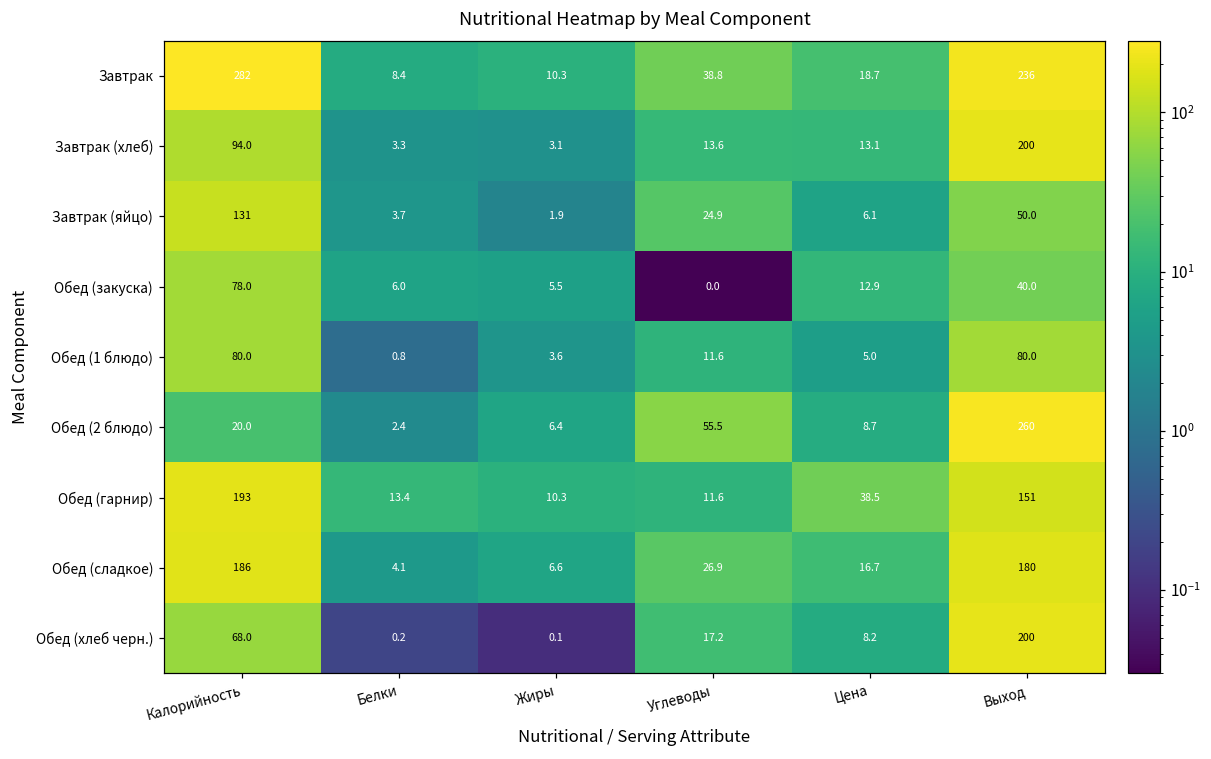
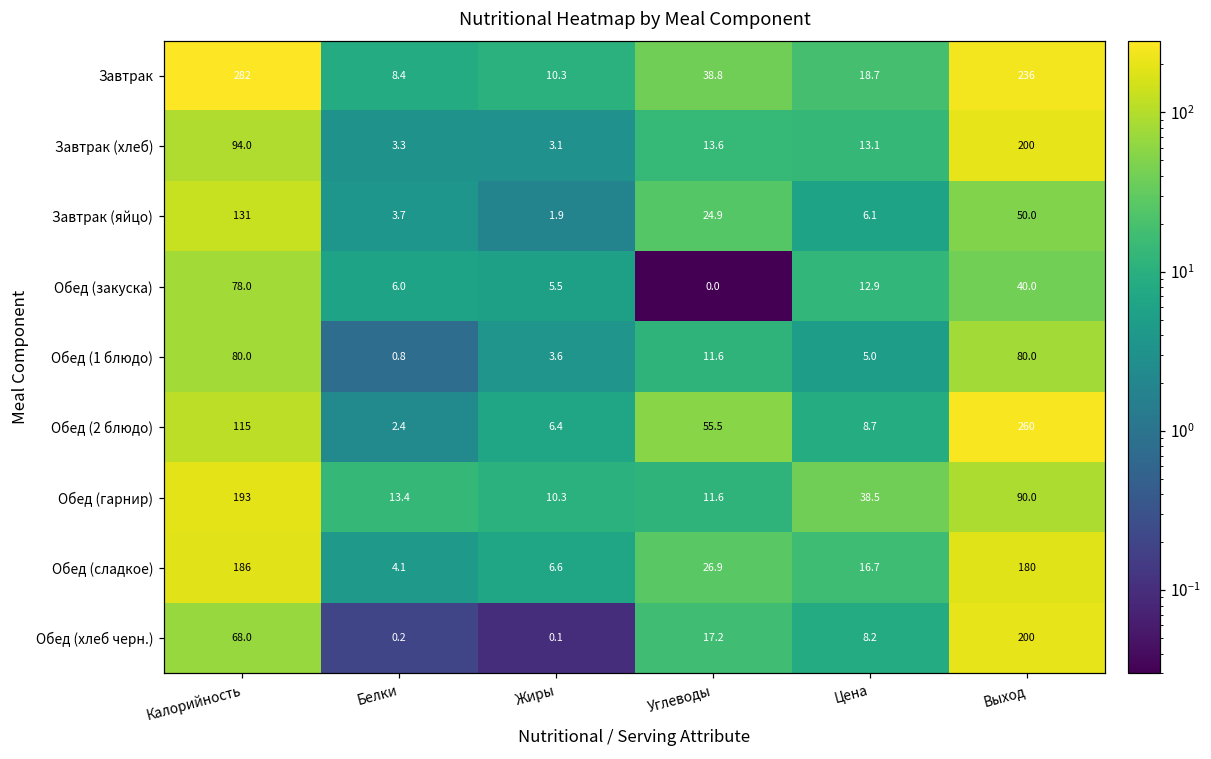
  {
    "Завтрак": {
      "Калорийность": 282,
      "Белки": 8.4,
      "Жиры": 10.3,
      "Углеводы": 38.8,
      "Цена": 18.7,
      "Выход": 236
    },
    "Завтрак (хлеб)": {
      "Калорийность": 94.0,
      "Белки": 3.3,
      "Жиры": 3.1,
      "Углеводы": 13.6,
      "Цена": 13.1,
      "Выход": 200
    },
    "Завтрак (яйцо)": {
      "Калорийность": 131,
      "Белки": 3.7,
      "Жиры": 1.9,
      "Углеводы": 24.9,
      "Цена": 6.1,
      "Выход": 50.0
    },
    "Обед (закуска)": {
      "Калорийность": 78.0,
      "Белки": 6.0,
      "Жиры": 5.5,
      "Углеводы": 0.0,
      "Цена": 12.9,
      "Выход": 40.0
    },
    "Обед (1 блюдо)": {
      "Калорийность": 80.0,
      "Белки": 0.8,
      "Жиры": 3.6,
      "Углеводы": 11.6,
      "Цена": 5.0,
      "Выход": 80.0
    },
    "Обед (2 блюдо)": {
-     "Калорийность": 20.0,
+     "Калорийность": 115,
      "Белки": 2.4,
      "Жиры": 6.4,
      "Углеводы": 55.5,
      "Цена": 8.7,
      "Выход": 260
    },
    "Обед (гарнир)": {
      "Калорийность": 193,
      "Белки": 13.4,
      "Жиры": 10.3,
      "Углеводы": 11.6,
      "Цена": 38.5,
-     "Выход": 151
+     "Выход": 90.0
    },
    "Обед (сладкое)": {
      "Калорийность": 186,
      "Белки": 4.1,
      "Жиры": 6.6,
      "Углеводы": 26.9,
      "Цена": 16.7,
      "Выход": 180
    },
    "Обед (хлеб черн.)": {
      "Калорийность": 68.0,
      "Белки": 0.2,
      "Жиры": 0.1,
      "Углеводы": 17.2,
      "Цена": 8.2,
      "Выход": 200
    }
  }
